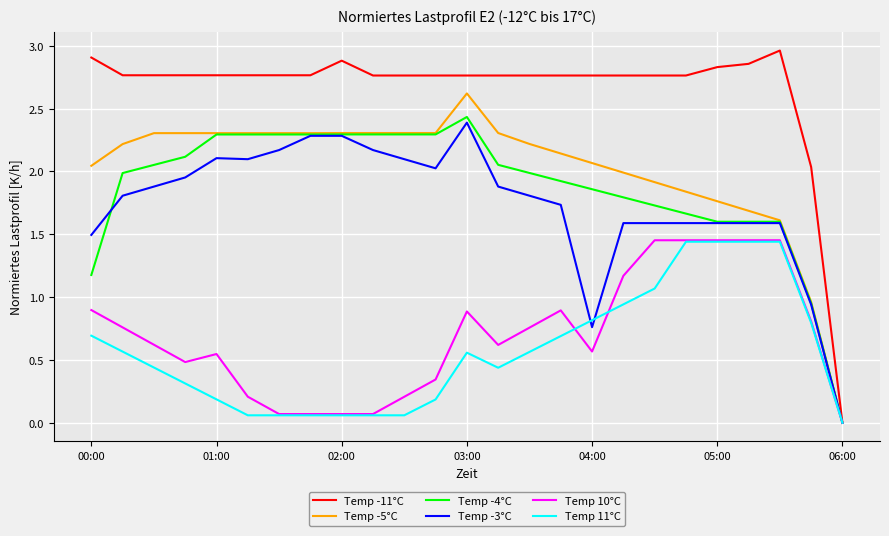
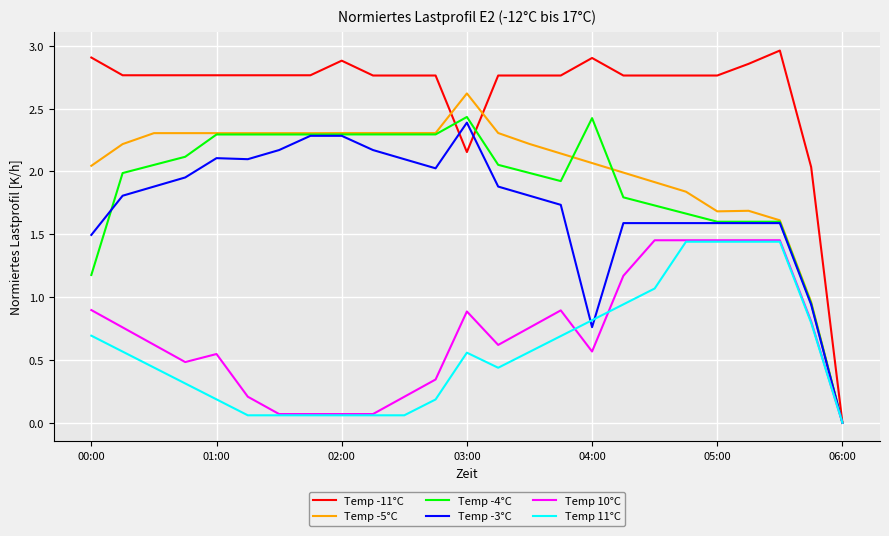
  {
    "Temp -11°C": {
      "00:00": 2.91,
      "01:00": 2.77,
      "02:00": 2.88,
-     "03:00": 2.76,
-     "04:00": 2.76,
-     "05:00": 2.83
+     "03:00": 2.15,
+     "04:00": 2.90,
+     "05:00": 2.76
    },
    "Temp -5°C": {
      "00:00": 2.05,
      "03:00": 2.62,
      "04:00": 2.07,
-     "05:00": 1.76
+     "05:00": 1.68
    },
    "Temp -4°C": {
      "00:00": 1.18,
      "03:00": 2.43,
-     "04:00": 1.86
+     "04:00": 2.42
    },
    "Temp -3°C": {
      "00:00": 1.50,
      "01:00": 2.11,
      "03:00": 2.39,
      "04:00": 0.76
    },
    "Temp 10°C": {
      "00:00": 0.90,
      "01:00": 0.55,
      "03:00": 0.89,
      "04:00": 0.57
    },
    "Temp 11°C": {
      "00:00": 0.69,
      "01:00": 0.19,
      "03:00": 0.56,
      "04:00": 0.82
    }
  }
